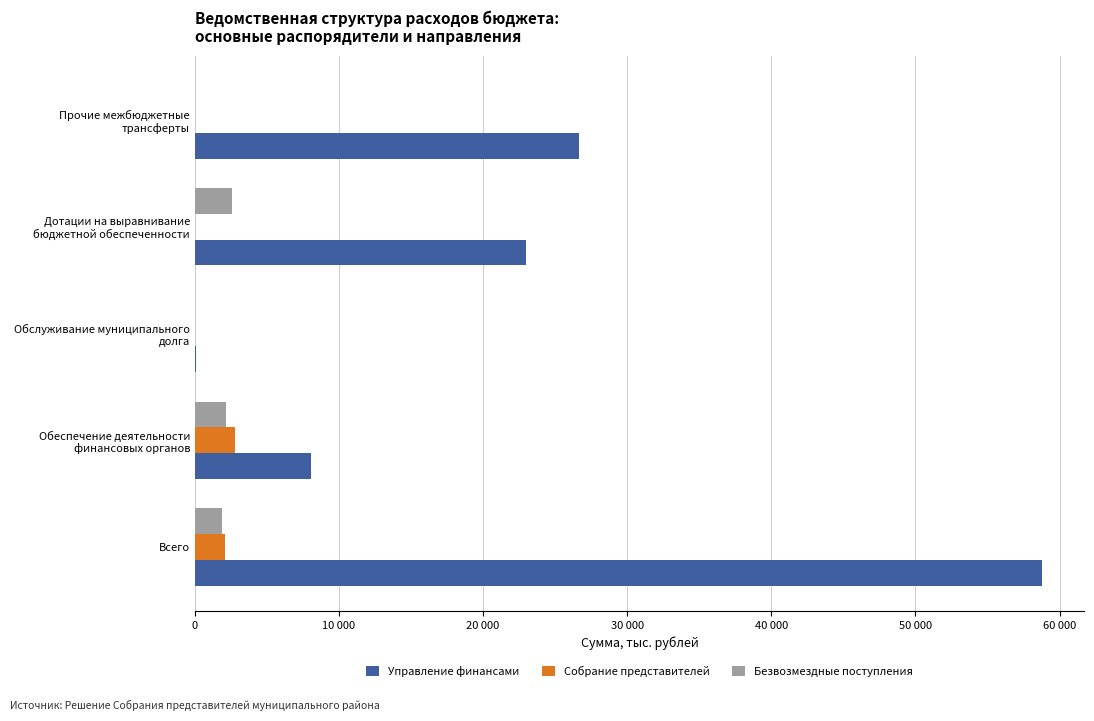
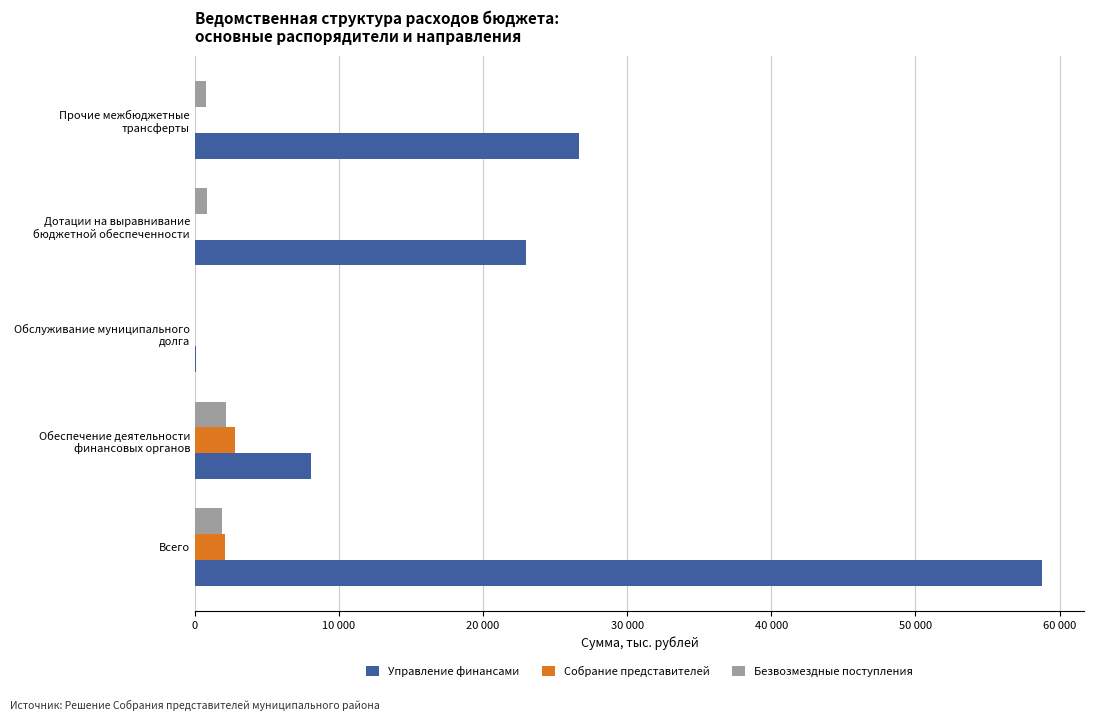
  {
    "Управление финансами": {
      "Прочие межбюджетные трансферты": 26700,
      "Дотации на выравнивание бюджетной обеспеченности": 23000,
      "Обеспечение деятельности финансовых органов": 8000,
      "Всего": 58800
    },
    "Собрание представителей": {
      "Прочие межбюджетные трансферты": 0,
      "Дотации на выравнивание бюджетной обеспеченности": 0,
      "Обслуживание муниципального долга": 0,
      "Обеспечение деятельности финансовых органов": 2800,
      "Всего": 2100
    },
    "Безвозмездные поступления": {
-     "Прочие межбюджетные трансферты": 0,
-     "Дотации на выравнивание бюджетной обеспеченности": 2600,
+     "Прочие межбюджетные трансферты": 800,
+     "Дотации на выравнивание бюджетной обеспеченности": 900,
      "Обслуживание муниципального долга": 0,
      "Обеспечение деятельности финансовых органов": 2200,
      "Всего": 1900
    }
  }
